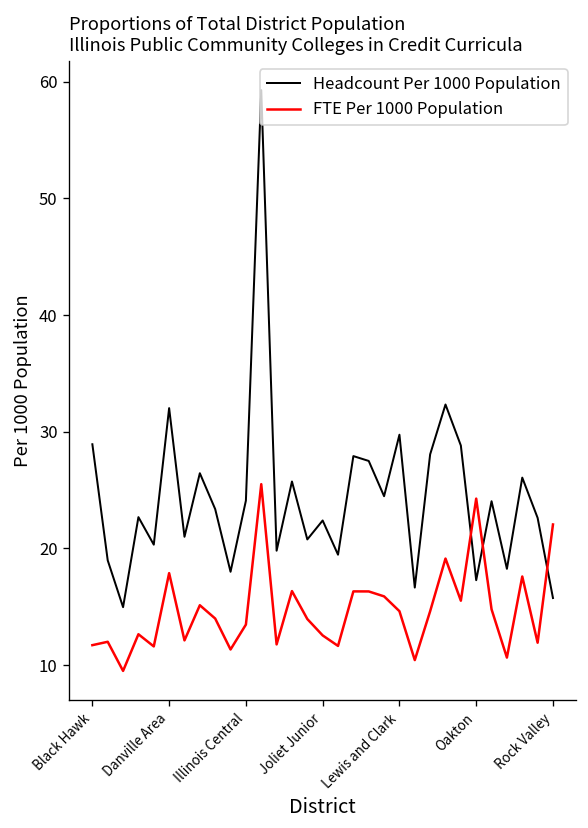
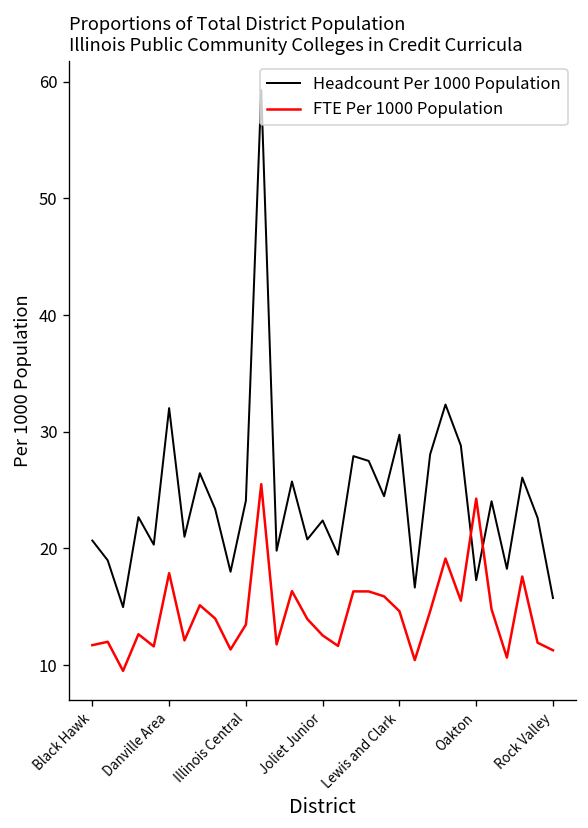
  {
    "Headcount Per 1000 Population": {
-     "Black Hawk": 29,
+     "Black Hawk": 21,
      "Danville Area": 32,
      "Illinois Central": 24,
      "Joliet Junior": 22,
      "Lewis and Clark": 30,
      "Oakton": 17,
      "Rock Valley": 16
    },
    "FTE Per 1000 Population": {
      "Black Hawk": 12,
      "Danville Area": 18,
      "Illinois Central": 13,
      "Joliet Junior": 13,
      "Lewis and Clark": 15,
      "Oakton": 24,
-     "Rock Valley": 22
+     "Rock Valley": 11
    }
  }
